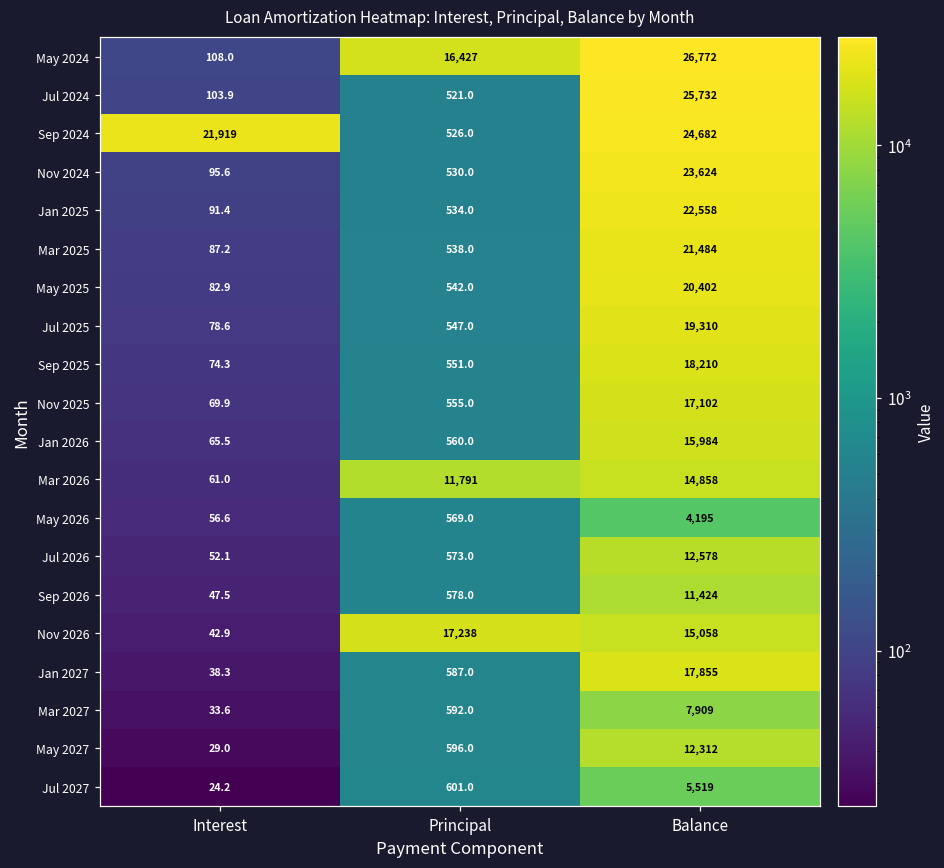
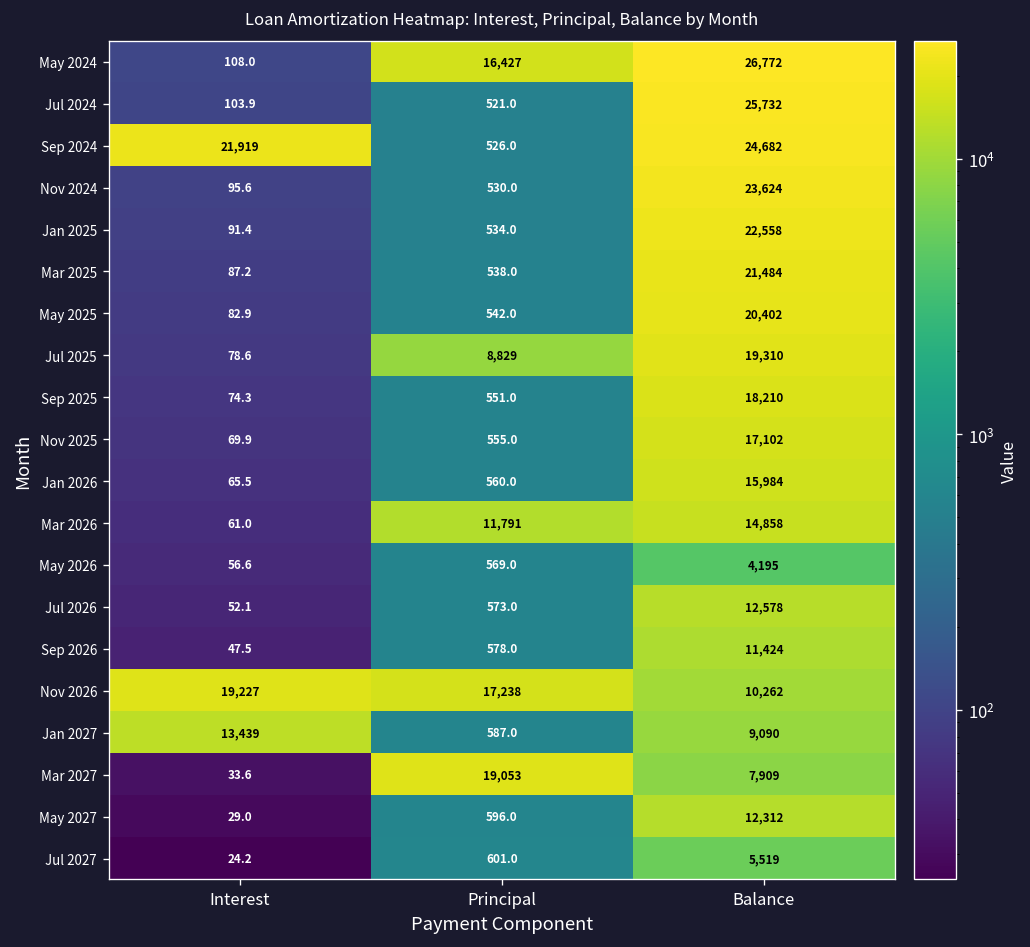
  {
    "May 2024": {
      "Interest": "108.0",
      "Principal": "16,427",
      "Balance": "26,772"
    },
    "Jul 2024": {
      "Interest": "103.9",
      "Principal": "521.0",
      "Balance": "25,732"
    },
    "Sep 2024": {
      "Interest": "21,919",
      "Principal": "526.0",
      "Balance": "24,682"
    },
    "Nov 2024": {
      "Interest": "95.6",
      "Principal": "530.0",
      "Balance": "23,624"
    },
    "Jan 2025": {
      "Interest": "91.4",
      "Principal": "534.0",
      "Balance": "22,558"
    },
    "Mar 2025": {
      "Interest": "87.2",
      "Principal": "538.0",
      "Balance": "21,484"
    },
    "May 2025": {
      "Interest": "82.9",
      "Principal": "542.0",
      "Balance": "20,402"
    },
    "Jul 2025": {
      "Interest": "78.6",
-     "Principal": "547.0",
+     "Principal": "8,829",
      "Balance": "19,310"
    },
    "Sep 2025": {
      "Interest": "74.3",
      "Principal": "551.0",
      "Balance": "18,210"
    },
    "Nov 2025": {
      "Interest": "69.9",
      "Principal": "555.0",
      "Balance": "17,102"
    },
    "Jan 2026": {
      "Interest": "65.5",
      "Principal": "560.0",
      "Balance": "15,984"
    },
    "Mar 2026": {
      "Interest": "61.0",
      "Principal": "11,791",
      "Balance": "14,858"
    },
    "May 2026": {
      "Interest": "56.6",
      "Principal": "569.0",
      "Balance": "4,195"
    },
    "Jul 2026": {
      "Interest": "52.1",
      "Principal": "573.0",
      "Balance": "12,578"
    },
    "Sep 2026": {
      "Interest": "47.5",
      "Principal": "578.0",
      "Balance": "11,424"
    },
    "Nov 2026": {
-     "Interest": "42.9",
+     "Interest": "19,227",
      "Principal": "17,238",
-     "Balance": "15,058"
+     "Balance": "10,262"
    },
    "Jan 2027": {
-     "Interest": "38.3",
+     "Interest": "13,439",
      "Principal": "587.0",
-     "Balance": "17,855"
+     "Balance": "9,090"
    },
    "Mar 2027": {
      "Interest": "33.6",
-     "Principal": "592.0",
+     "Principal": "19,053",
      "Balance": "7,909"
    },
    "May 2027": {
      "Interest": "29.0",
      "Principal": "596.0",
      "Balance": "12,312"
    },
    "Jul 2027": {
      "Interest": "24.2",
      "Principal": "601.0",
      "Balance": "5,519"
    }
  }
